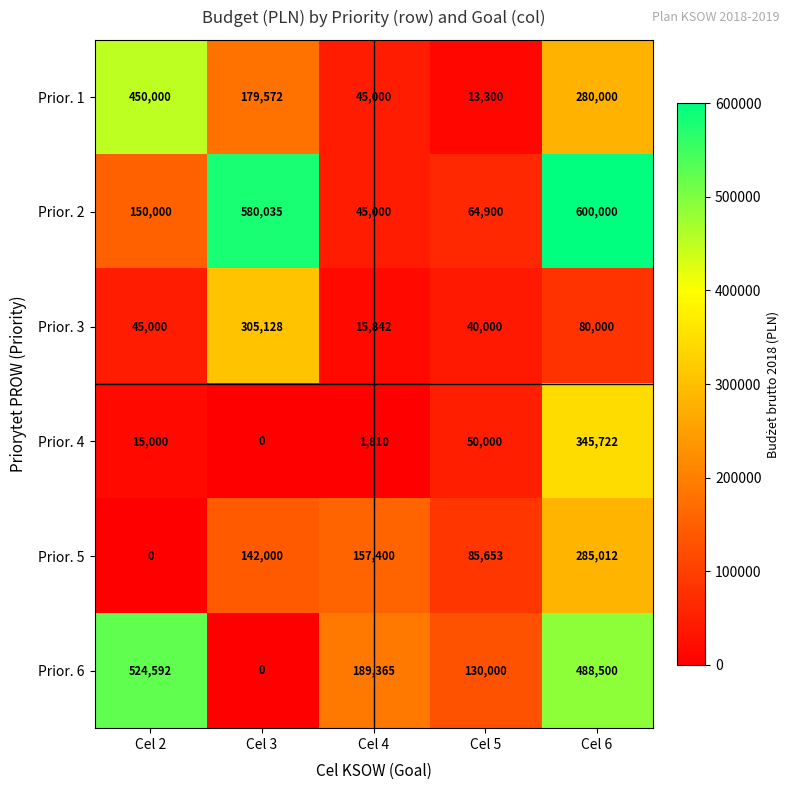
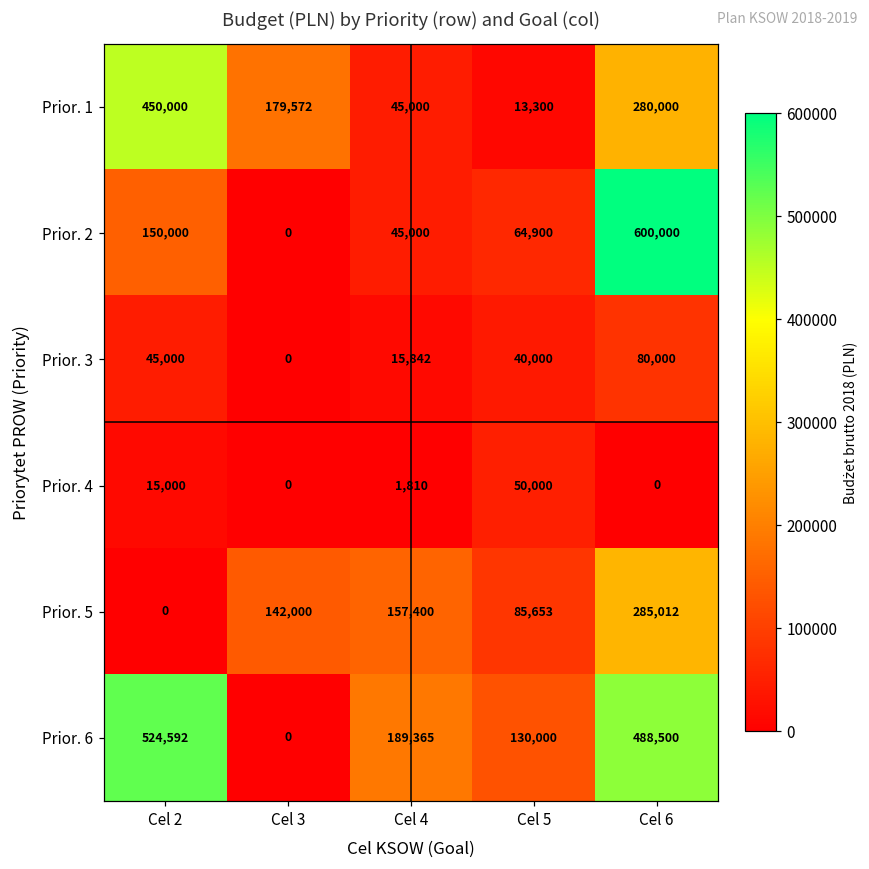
  {
    "Prior. 1": {
      "Cel 2": "450,000",
      "Cel 3": "179,572",
      "Cel 4": "45,000",
      "Cel 5": "13,300",
      "Cel 6": "280,000"
    },
    "Prior. 2": {
      "Cel 2": "150,000",
-     "Cel 3": "580,035",
+     "Cel 3": "0",
      "Cel 4": "45,000",
      "Cel 5": "64,900",
      "Cel 6": "600,000"
    },
    "Prior. 3": {
      "Cel 2": "45,000",
-     "Cel 3": "305,128",
+     "Cel 3": "0",
      "Cel 4": "15,842",
      "Cel 5": "40,000",
      "Cel 6": "80,000"
    },
    "Prior. 4": {
      "Cel 2": "15,000",
      "Cel 3": "0",
      "Cel 4": "1,810",
      "Cel 5": "50,000",
-     "Cel 6": "345,722"
+     "Cel 6": "0"
    },
    "Prior. 5": {
      "Cel 2": "0",
      "Cel 3": "142,000",
      "Cel 4": "157,400",
      "Cel 5": "85,653",
      "Cel 6": "285,012"
    },
    "Prior. 6": {
      "Cel 2": "524,592",
      "Cel 3": "0",
      "Cel 4": "189,365",
      "Cel 5": "130,000",
      "Cel 6": "488,500"
    }
  }
